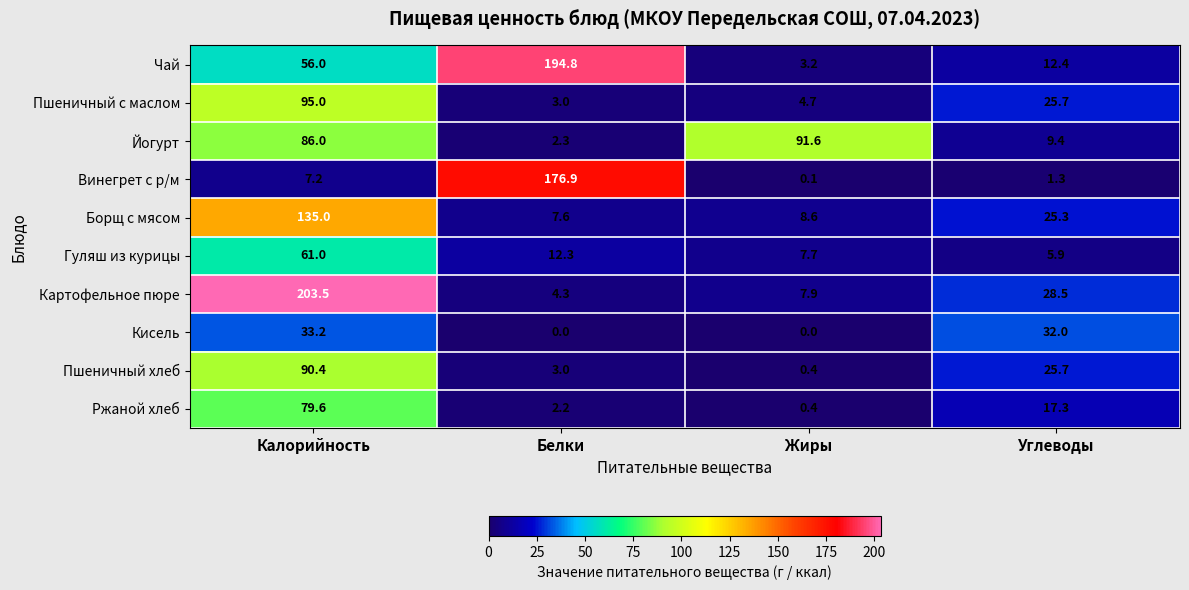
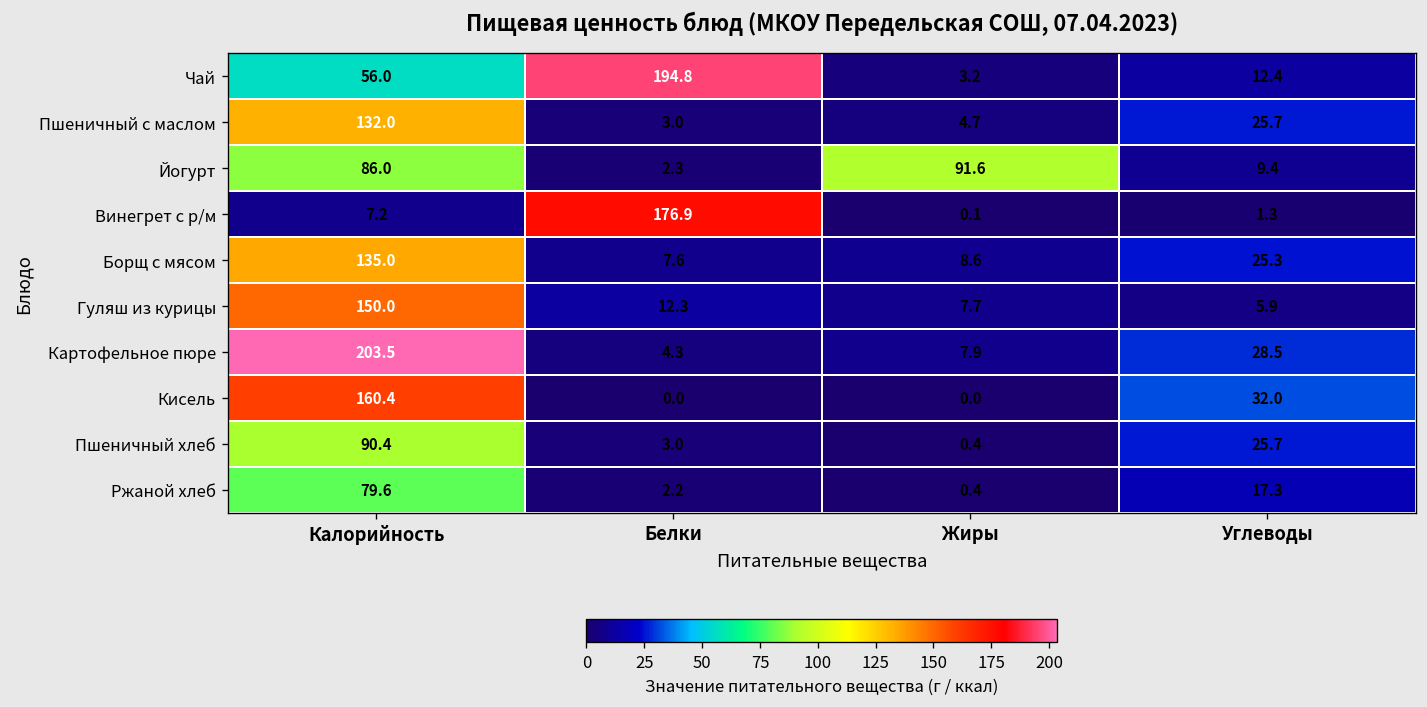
  {
    "Чай": {
      "Калорийность": 56.0,
      "Белки": 194.8,
      "Жиры": 3.2,
      "Углеводы": 12.4
    },
    "Пшеничный с маслом": {
-     "Калорийность": 95.0,
+     "Калорийность": 132.0,
      "Белки": 3.0,
      "Жиры": 4.7,
      "Углеводы": 25.7
    },
    "Йогурт": {
      "Калорийность": 86.0,
      "Белки": 2.3,
      "Жиры": 91.6,
      "Углеводы": 9.4
    },
    "Винегрет с р/м": {
      "Калорийность": 7.2,
      "Белки": 176.9,
      "Жиры": 0.1,
      "Углеводы": 1.3
    },
    "Борщ с мясом": {
      "Калорийность": 135.0,
      "Белки": 7.6,
      "Жиры": 8.6,
      "Углеводы": 25.3
    },
    "Гуляш из курицы": {
-     "Калорийность": 61.0,
+     "Калорийность": 150.0,
      "Белки": 12.3,
      "Жиры": 7.7,
      "Углеводы": 5.9
    },
    "Картофельное пюре": {
      "Калорийность": 203.5,
      "Белки": 4.3,
      "Жиры": 7.9,
      "Углеводы": 28.5
    },
    "Кисель": {
-     "Калорийность": 33.2,
+     "Калорийность": 160.4,
      "Белки": 0.0,
      "Жиры": 0.0,
      "Углеводы": 32.0
    },
    "Пшеничный хлеб": {
      "Калорийность": 90.4,
      "Белки": 3.0,
      "Жиры": 0.4,
      "Углеводы": 25.7
    },
    "Ржаной хлеб": {
      "Калорийность": 79.6,
      "Белки": 2.2,
      "Жиры": 0.4,
      "Углеводы": 17.3
    }
  }
